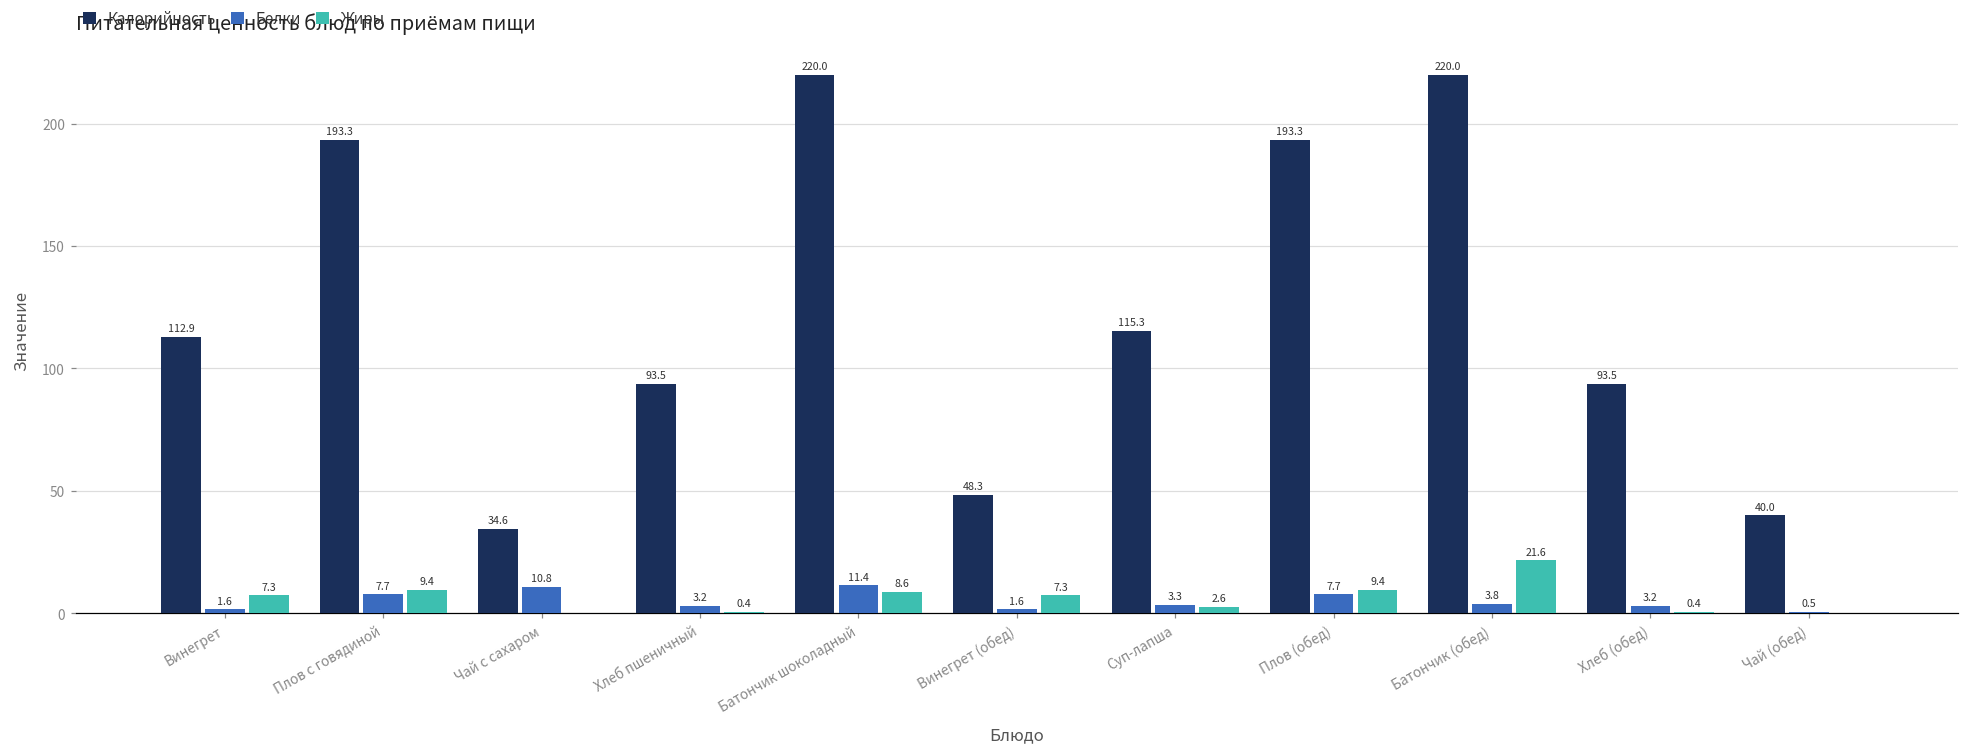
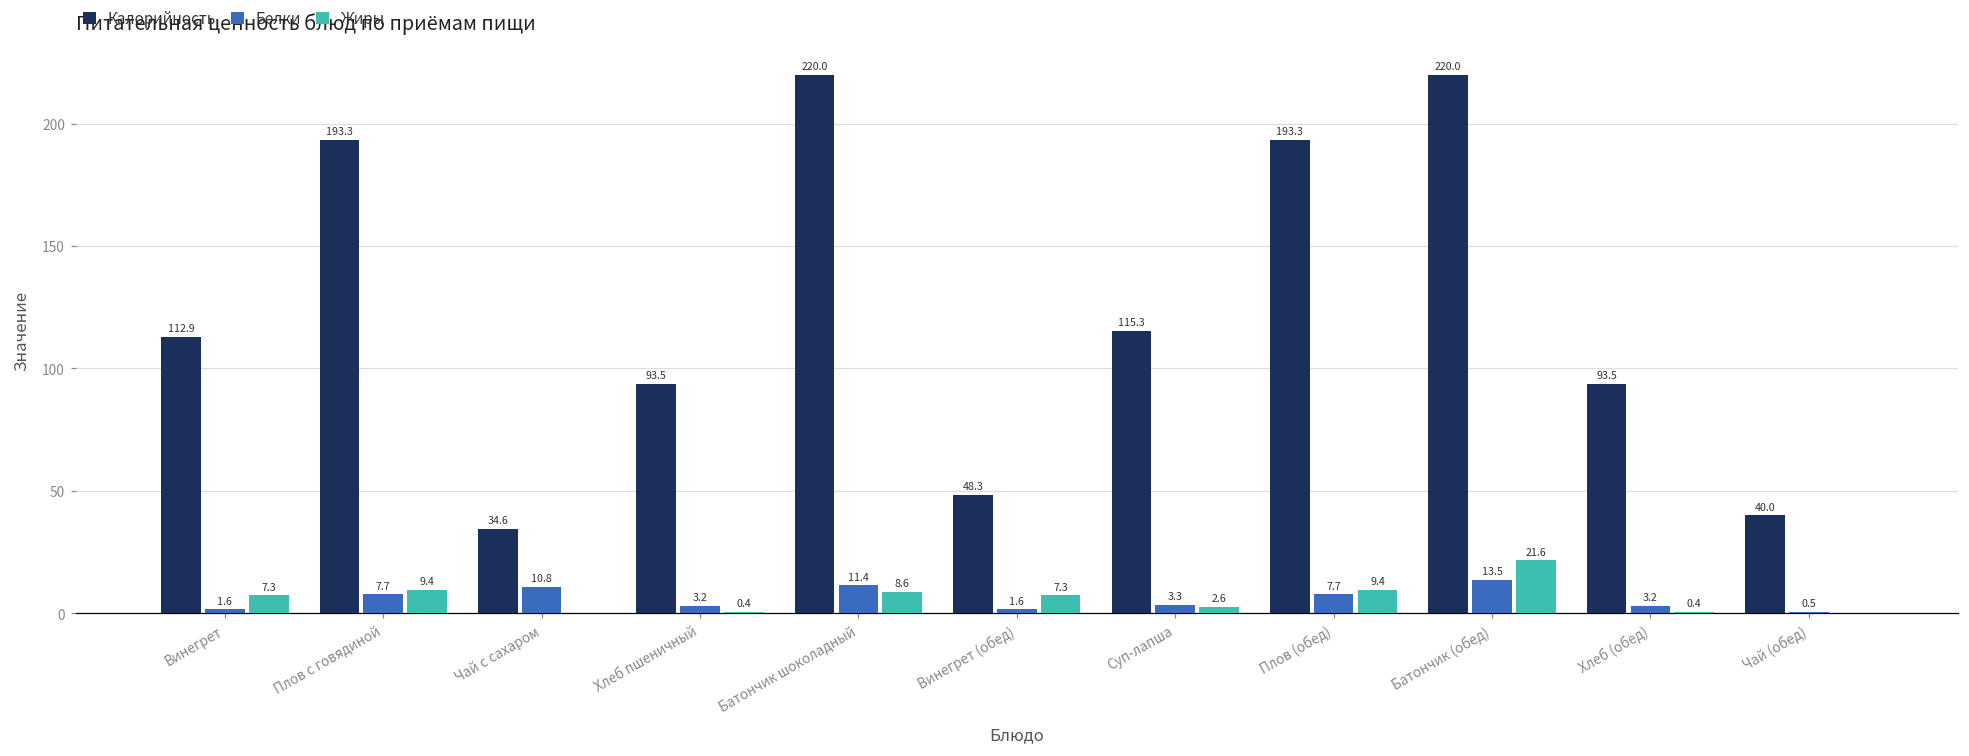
  {
    "Калорийность": {
      "Винегрет": 112.9,
      "Плов с говядиной": 193.3,
      "Чай с сахаром": 34.6,
      "Хлеб пшеничный": 93.5,
      "Батончик шоколадный": 220.0,
      "Винегрет (обед)": 48.3,
      "Суп-лапша": 115.3,
      "Плов (обед)": 193.3,
      "Батончик (обед)": 220.0,
      "Хлеб (обед)": 93.5,
      "Чай (обед)": 40.0
    },
    "Белки": {
      "Винегрет": 1.6,
      "Плов с говядиной": 7.7,
      "Чай с сахаром": 10.8,
      "Хлеб пшеничный": 3.2,
      "Батончик шоколадный": 11.4,
      "Винегрет (обед)": 1.6,
      "Суп-лапша": 3.3,
      "Плов (обед)": 7.7,
-     "Батончик (обед)": 3.8,
+     "Батончик (обед)": 13.5,
      "Хлеб (обед)": 3.2,
      "Чай (обед)": 0.5
    },
    "Жиры": {
      "Винегрет": 7.3,
      "Плов с говядиной": 9.4,
      "Хлеб пшеничный": 0.4,
      "Батончик шоколадный": 8.6,
      "Винегрет (обед)": 7.3,
      "Суп-лапша": 2.6,
      "Плов (обед)": 9.4,
      "Батончик (обед)": 21.6,
      "Хлеб (обед)": 0.4
    }
  }
